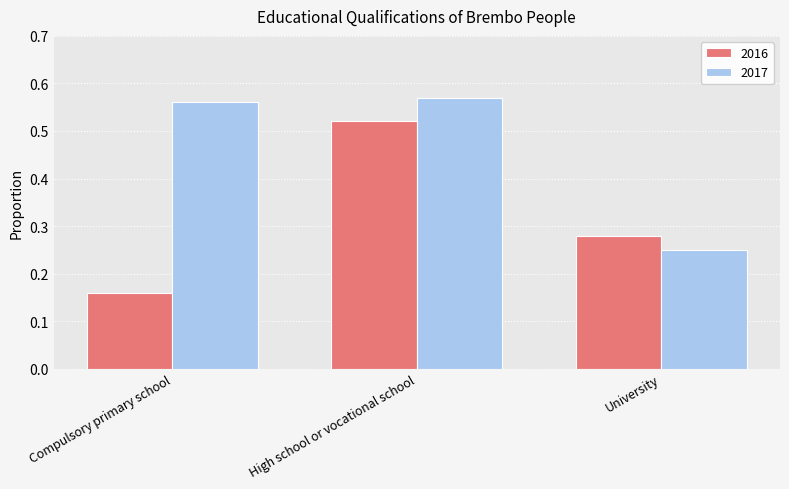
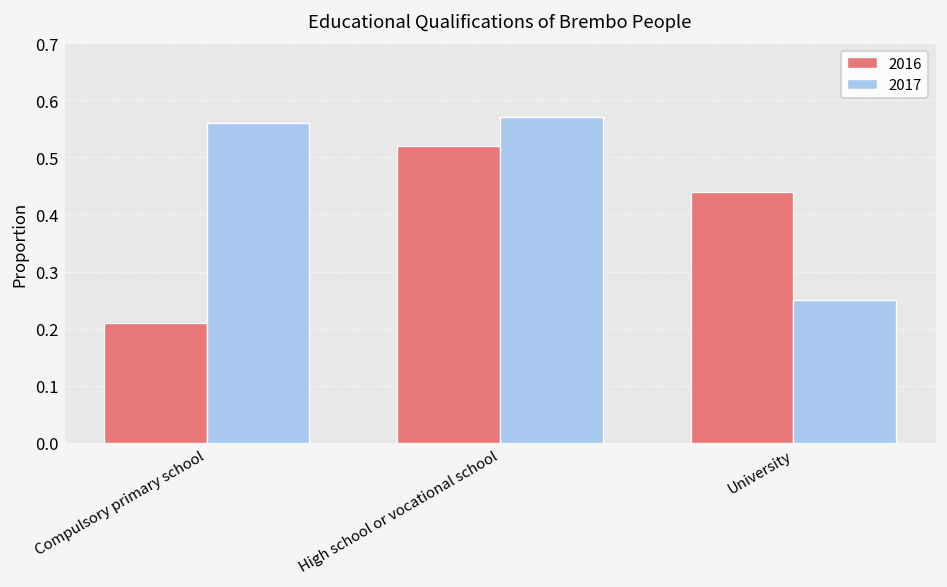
  {
    "2016": {
-     "Compulsory primary school": 0.16,
+     "Compulsory primary school": 0.21,
      "High school or vocational school": 0.52,
-     "University": 0.28
+     "University": 0.44
    },
    "2017": {
      "Compulsory primary school": 0.56,
      "High school or vocational school": 0.57,
      "University": 0.25
    }
  }
